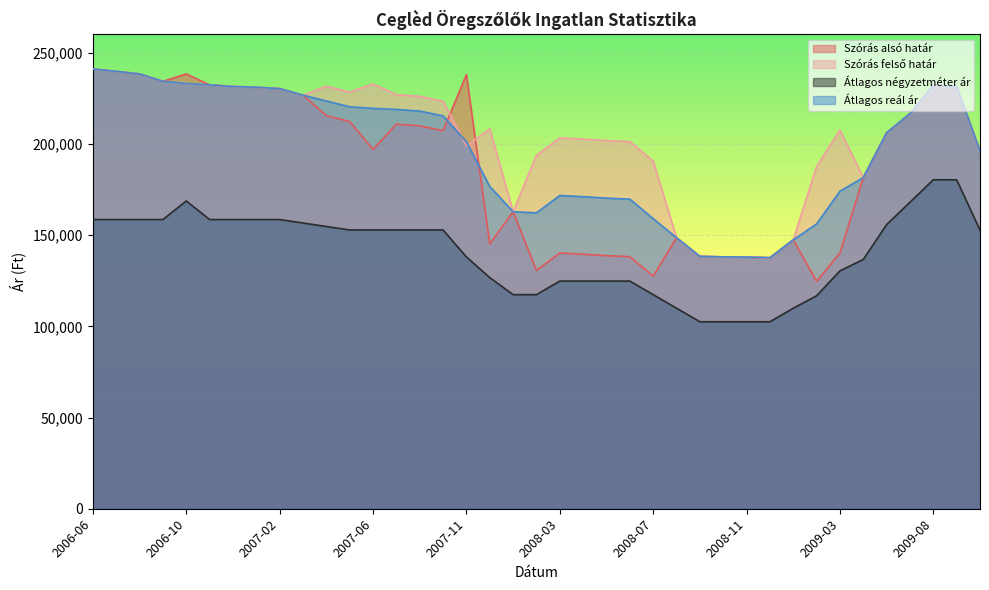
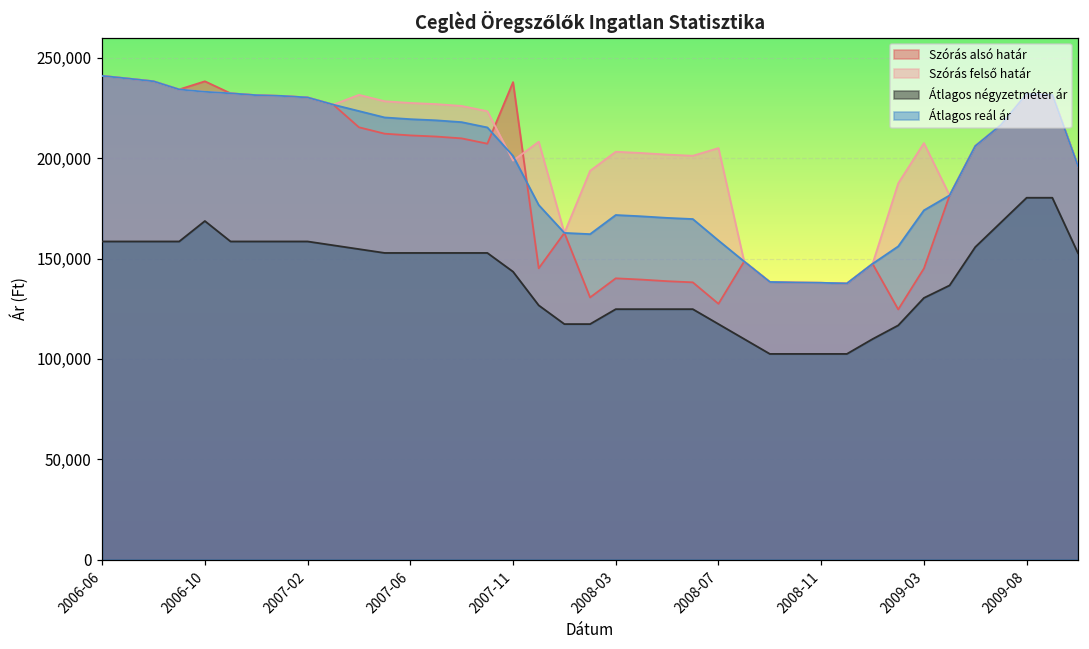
  {
    "Szórás alsó határ": {
      "2006-10": "238,000",
-     "2007-06": "197,000",
+     "2007-06": "211,000",
      "2007-11": "238,000",
      "2008-03": "140,000",
      "2008-07": "127,000",
-     "2009-03": "140,000"
+     "2009-03": "145,000"
    },
    "Szórás felső határ": {
-     "2007-06": "233,000",
+     "2007-06": "228,000",
      "2007-11": "199,000",
      "2008-03": "203,000",
-     "2008-07": "191,000",
+     "2008-07": "205,000",
      "2009-03": "208,000"
    },
    "Átlagos négyzetméter ár": {
      "2006-06": "159,000",
      "2006-10": "169,000",
      "2007-02": "159,000",
      "2007-06": "153,000",
-     "2007-11": "138,000",
+     "2007-11": "143,000",
      "2008-03": "125,000",
      "2008-07": "117,000",
      "2008-11": "103,000",
      "2009-03": "130,000",
      "2009-08": "180,000"
    },
    "Átlagos reál ár": {
      "2007-06": "219,000",
      "2007-11": "201,000",
      "2008-03": "172,000",
      "2008-07": "159,000",
      "2009-03": "174,000"
    }
  }
